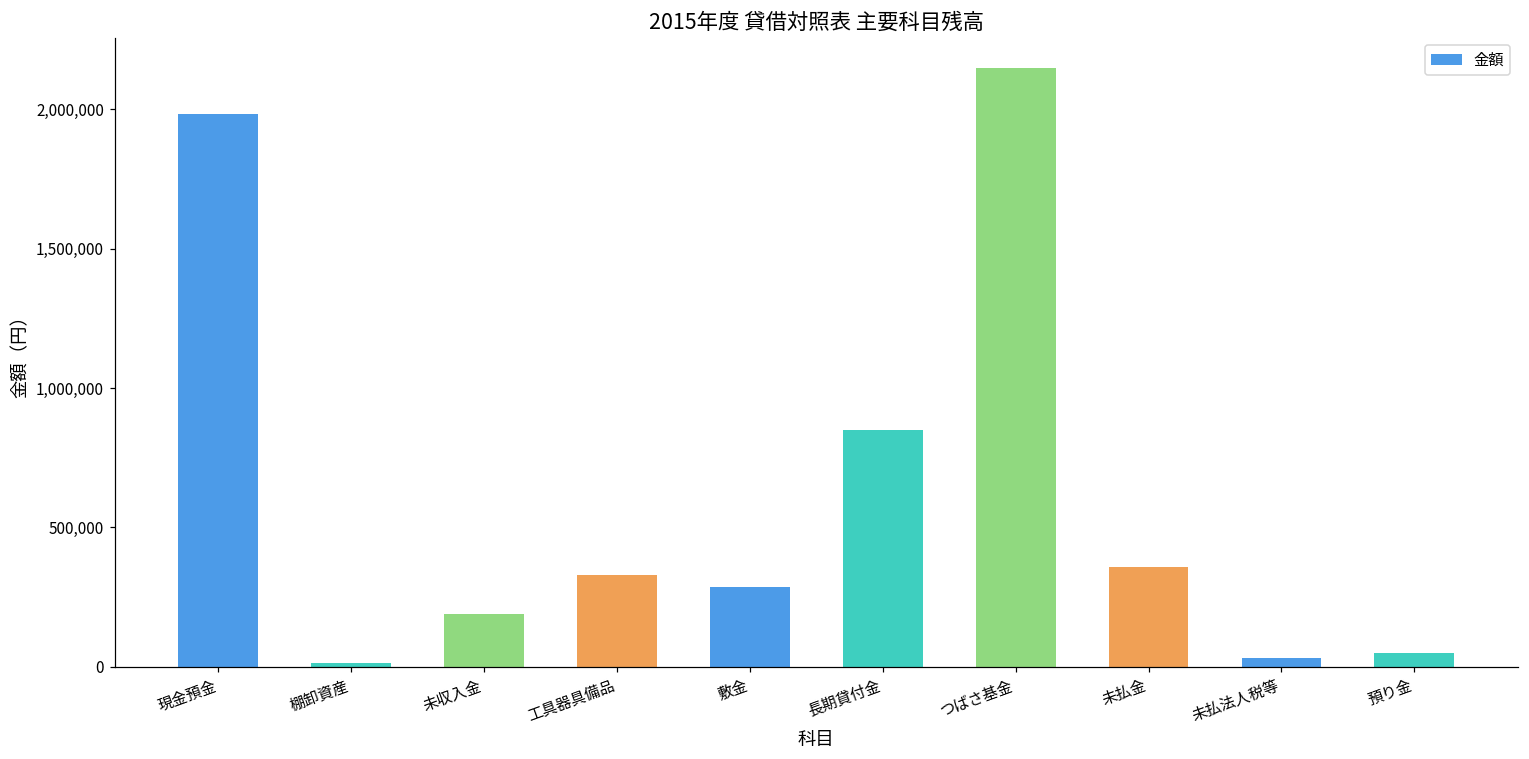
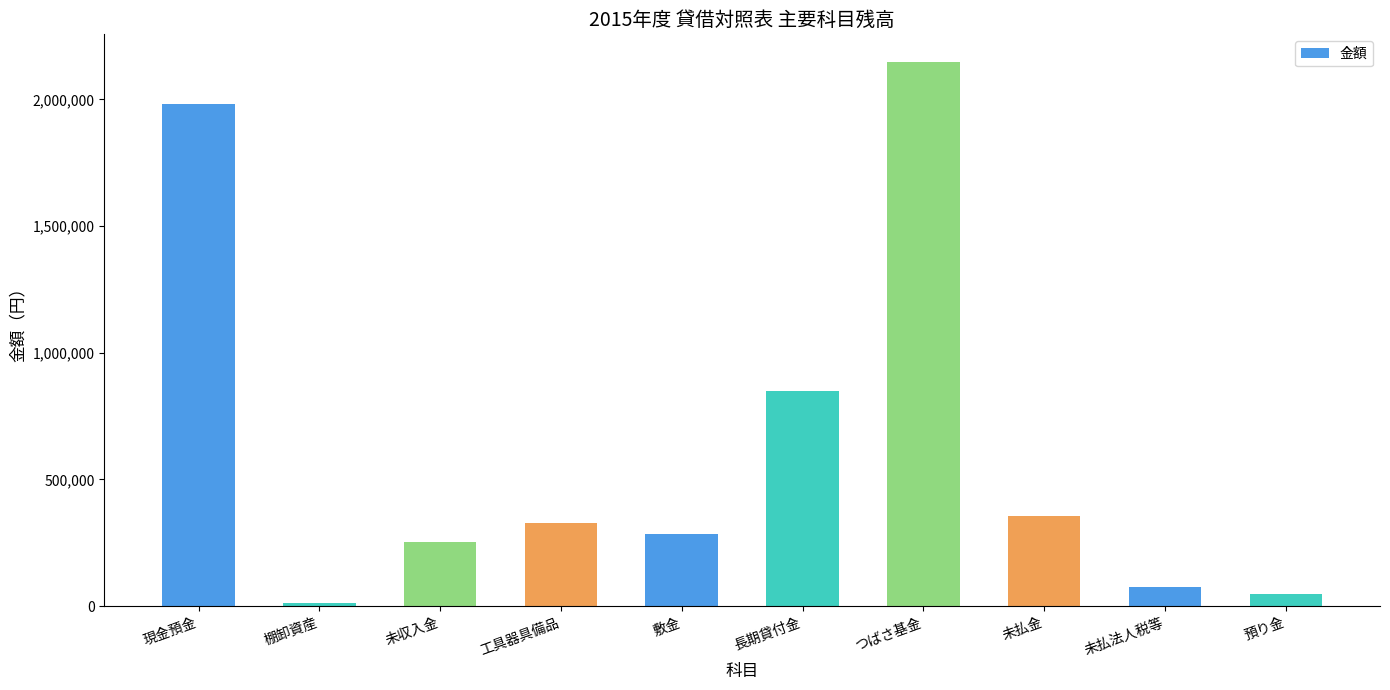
  {
    "現金預金": "1,980,000",
    "棚卸資産": "10,000",
-   "未収入金": "190,000",
+   "未収入金": "250,000",
    "工具器具備品": "330,000",
    "敷金": "290,000",
    "長期貸付金": "850,000",
    "つばさ基金": "2,150,000",
    "未払金": "360,000",
-   "未払法人税等": "30,000",
+   "未払法人税等": "70,000",
    "預り金": "50,000"
  }
